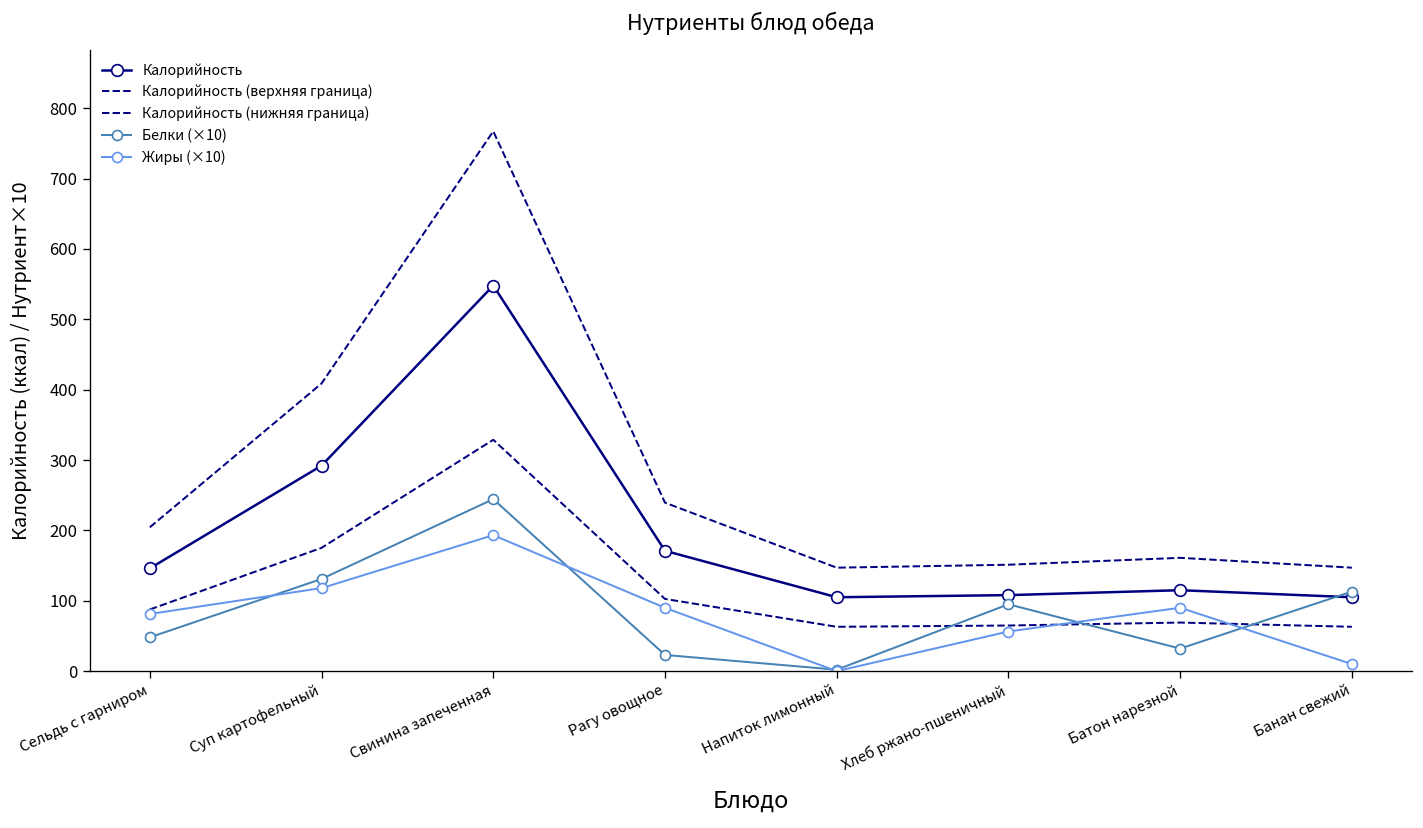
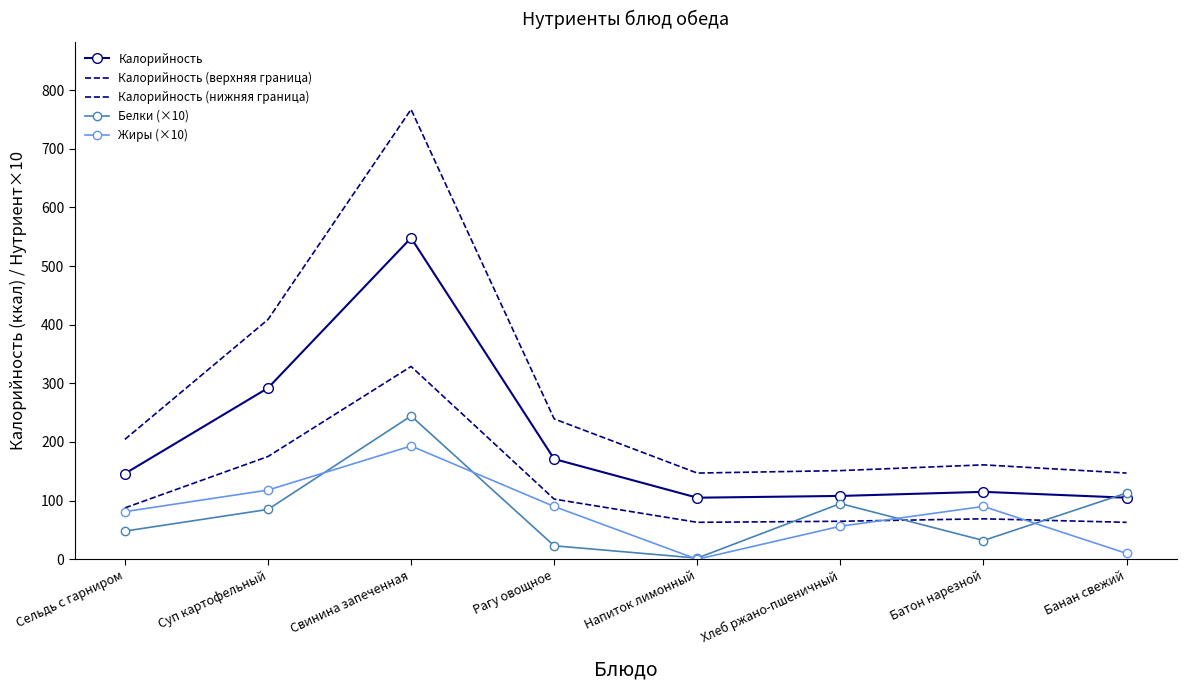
  {
    "Белки (×10)": {
      "Сельдь с гарниром": 50,
-     "Суп картофельный": 130,
+     "Суп картофельный": 90,
      "Свинина запеченная": 240,
      "Рагу овощное": 20,
      "Хлеб ржано-пшеничный": 100,
      "Батон нарезной": 30,
      "Банан свежий": 110
    },
    "Жиры (×10)": {
      "Сельдь с гарниром": 80,
      "Суп картофельный": 120,
      "Свинина запеченная": 190,
      "Рагу овощное": 90,
      "Хлеб ржано-пшеничный": 60,
      "Батон нарезной": 90,
      "Банан свежий": 10
    }
  }
